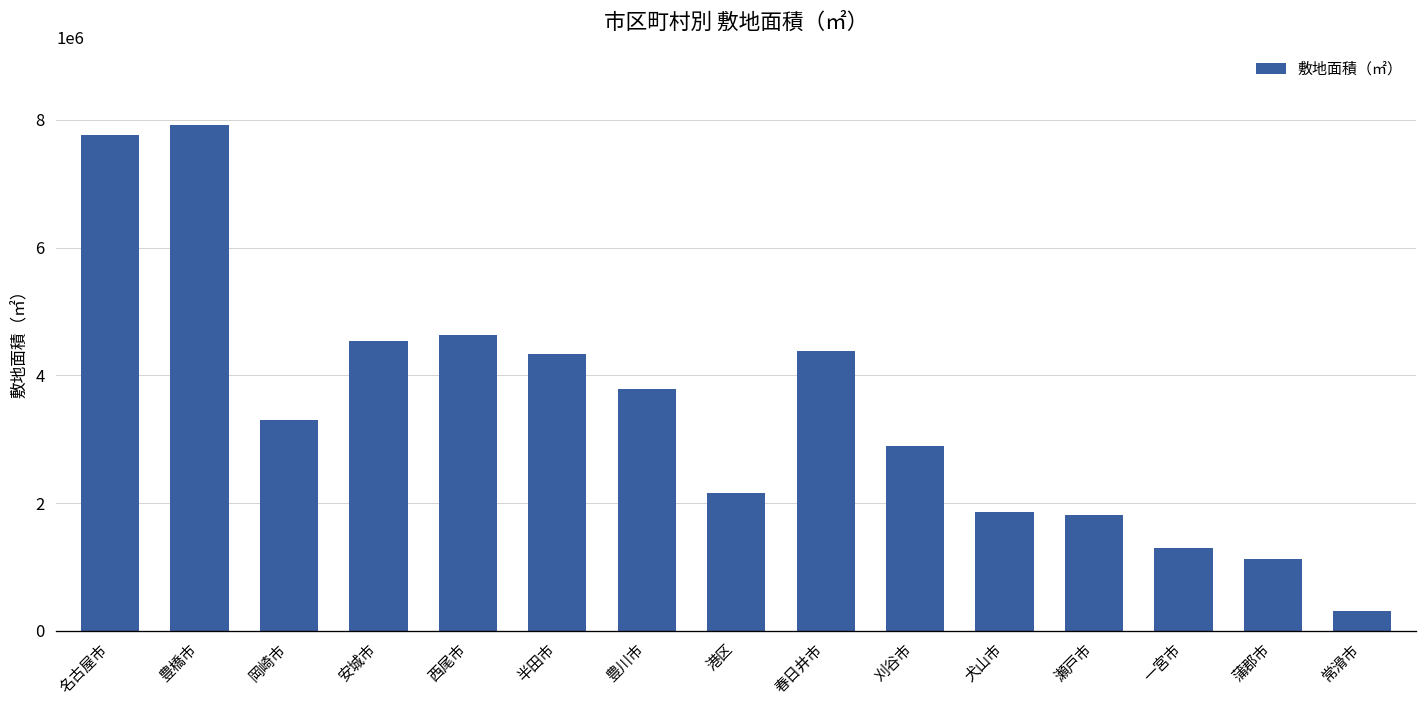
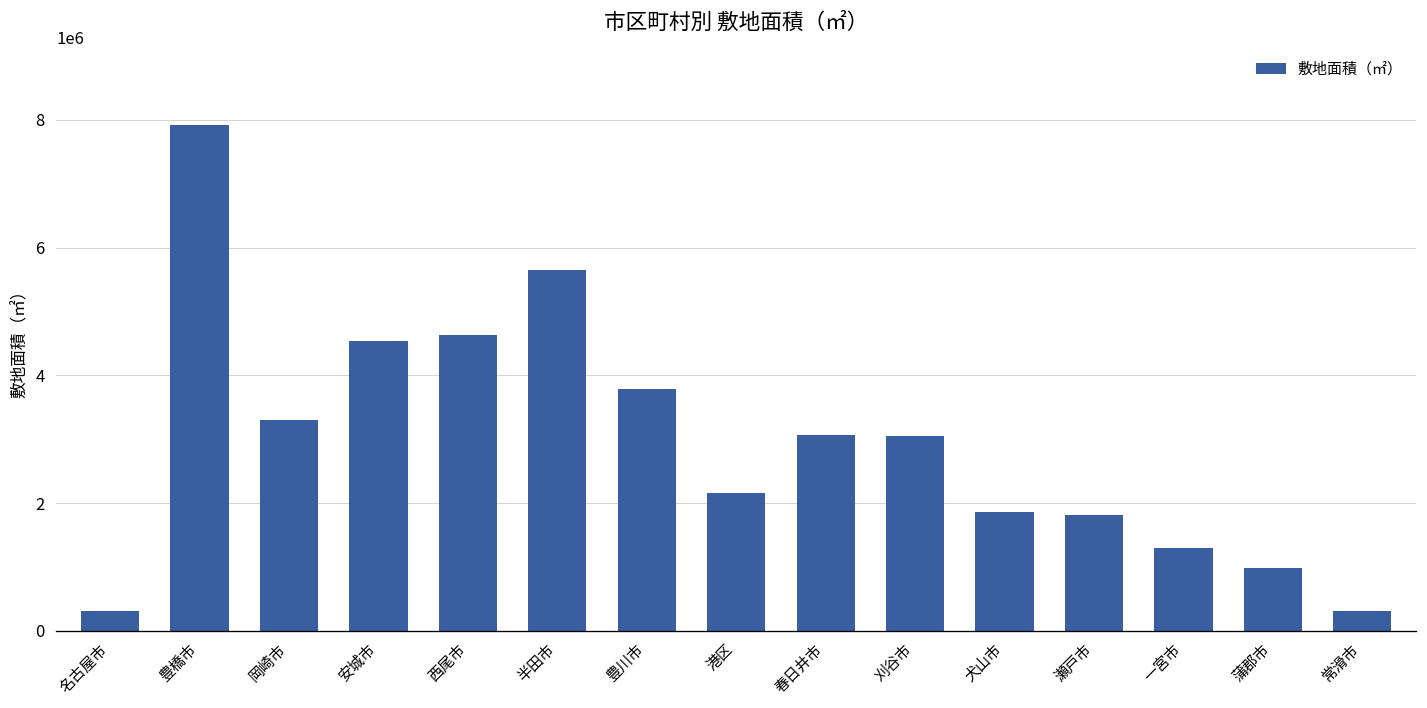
  {
-   "名古屋市": 7800000,
+   "名古屋市": 300000,
    "豊橋市": 7900000,
    "岡崎市": 3300000,
    "安城市": 4500000,
    "西尾市": 4600000,
-   "半田市": 4300000,
+   "半田市": 5700000,
    "豊川市": 3800000,
    "港区": 2200000,
-   "春日井市": 4400000,
-   "刈谷市": 2900000,
+   "春日井市": 3100000,
+   "刈谷市": 3000000,
    "犬山市": 1900000,
    "瀬戸市": 1800000,
    "一宮市": 1300000,
-   "蒲郡市": 1100000,
+   "蒲郡市": 1000000,
    "常滑市": 300000
  }
